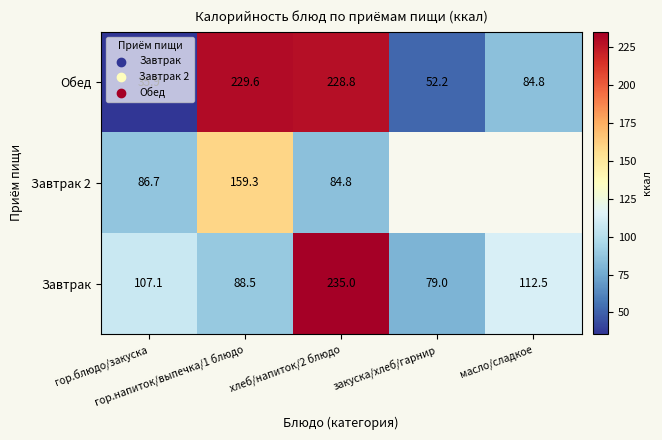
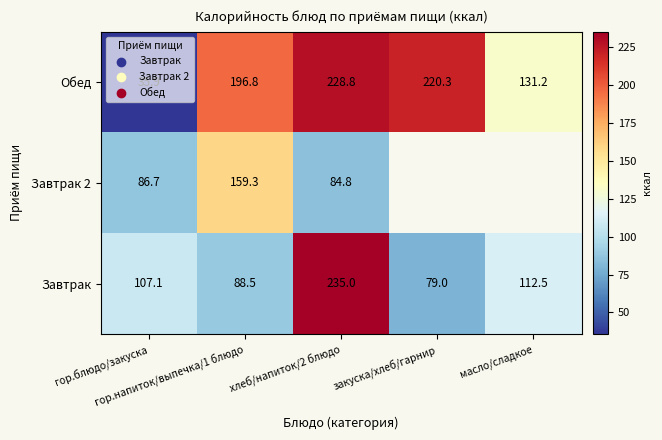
  {
    "Обед": {
-     "гор.напиток/выпечка/1 блюдо": 229.6,
+     "гор.напиток/выпечка/1 блюдо": 196.8,
      "хлеб/напиток/2 блюдо": 228.8,
-     "закуска/хлеб/гарнир": 52.2,
-     "масло/сладкое": 84.8
+     "закуска/хлеб/гарнир": 220.3,
+     "масло/сладкое": 131.2
    },
    "Завтрак 2": {
      "гор.блюдо/закуска": 86.7,
      "гор.напиток/выпечка/1 блюдо": 159.3,
      "хлеб/напиток/2 блюдо": 84.8
    },
    "Завтрак": {
      "гор.блюдо/закуска": 107.1,
      "гор.напиток/выпечка/1 блюдо": 88.5,
      "хлеб/напиток/2 блюдо": 235.0,
      "закуска/хлеб/гарнир": 79.0,
      "масло/сладкое": 112.5
    }
  }
